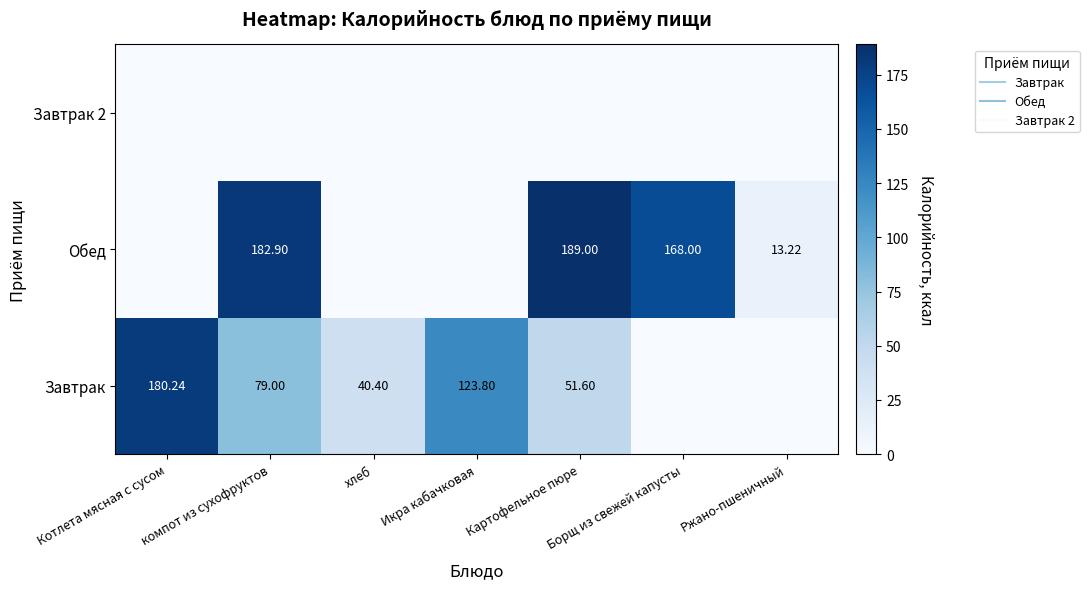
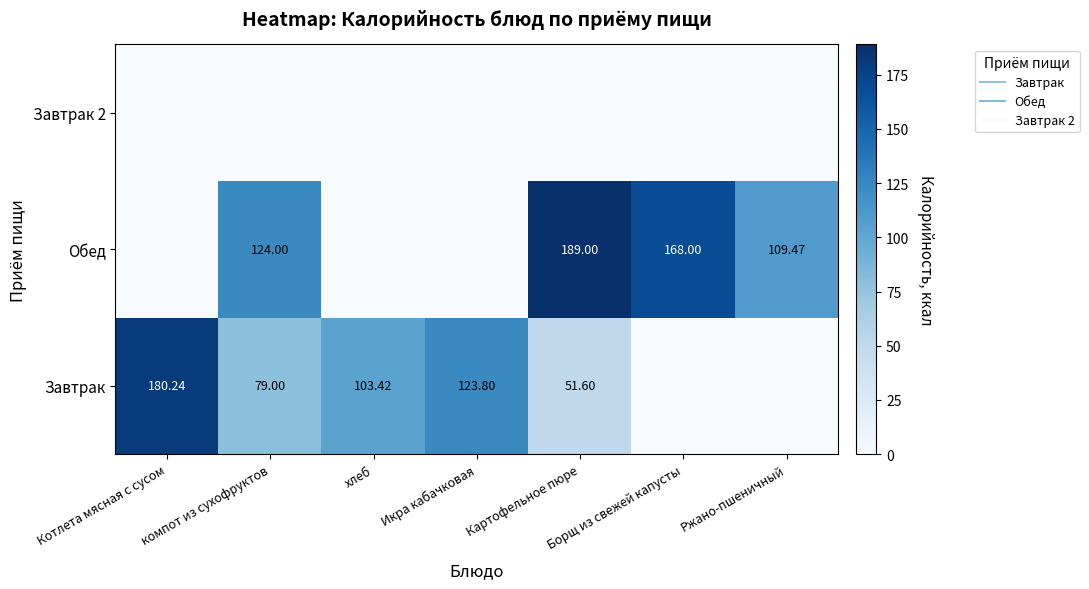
  {
    "Обед": {
-     "компот из сухофруктов": 182.90,
+     "компот из сухофруктов": 124.00,
      "Картофельное пюре": 189.00,
      "Борщ из свежей капусты": 168.00,
-     "Ржано-пшеничный": 13.22
+     "Ржано-пшеничный": 109.47
    },
    "Завтрак": {
      "Котлета мясная с сусом": 180.24,
      "компот из сухофруктов": 79.00,
-     "хлеб": 40.40,
+     "хлеб": 103.42,
      "Икра кабачковая": 123.80,
      "Картофельное пюре": 51.60
    }
  }
